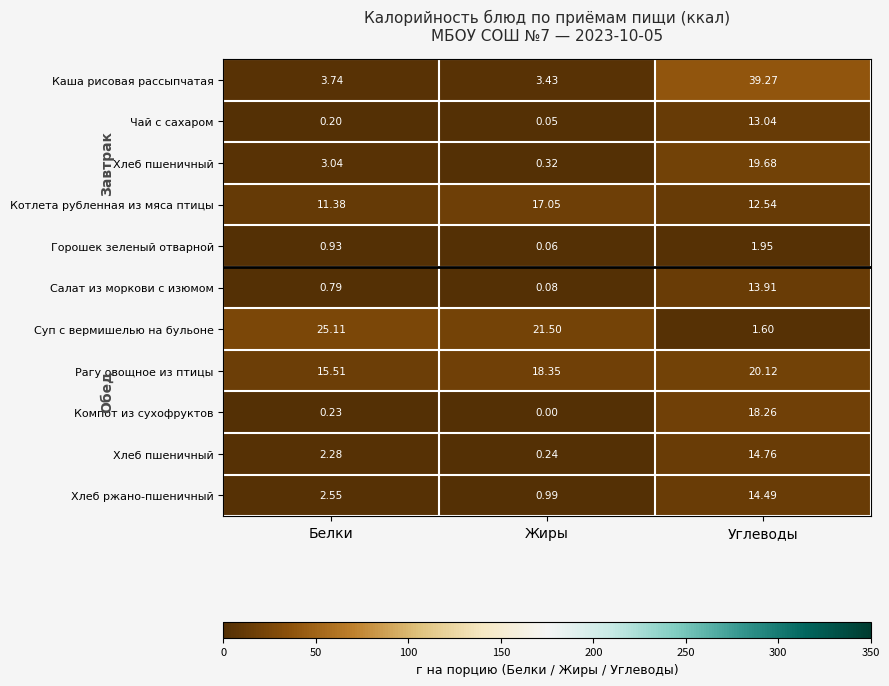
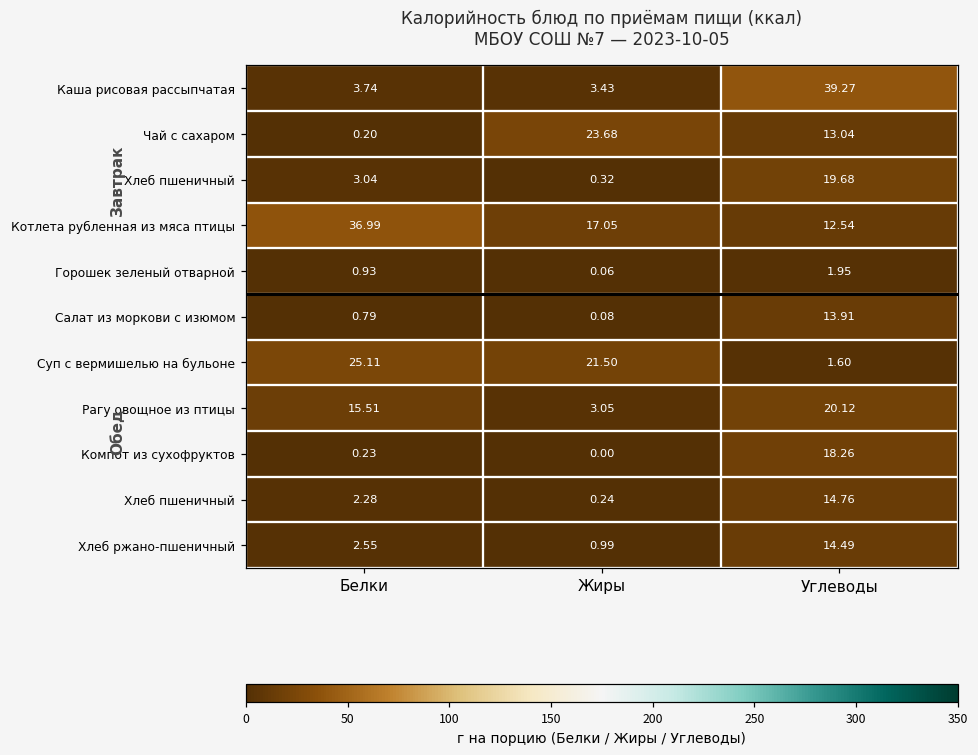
  {
    "Каша рисовая рассыпчатая": {
      "Белки": 3.74,
      "Жиры": 3.43,
      "Углеводы": 39.27
    },
    "Чай с сахаром": {
      "Белки": 0.20,
-     "Жиры": 0.05,
+     "Жиры": 23.68,
      "Углеводы": 13.04
    },
    "Котлета рубленная из мяса птицы": {
-     "Белки": 11.38,
+     "Белки": 36.99,
      "Жиры": 17.05,
      "Углеводы": 12.54
    },
    "Горошек зеленый отварной": {
      "Белки": 0.93,
      "Жиры": 0.06,
      "Углеводы": 1.95
    },
    "Салат из моркови с изюмом": {
      "Белки": 0.79,
      "Жиры": 0.08,
      "Углеводы": 13.91
    },
    "Суп с вермишелью на бульоне": {
      "Белки": 25.11,
      "Жиры": 21.50,
      "Углеводы": 1.60
    },
    "Рагу овощное из птицы": {
      "Белки": 15.51,
-     "Жиры": 18.35,
+     "Жиры": 3.05,
      "Углеводы": 20.12
    },
    "Компот из сухофруктов": {
      "Белки": 0.23,
      "Жиры": 0.00,
      "Углеводы": 18.26
    },
    "Хлеб ржано-пшеничный": {
      "Белки": 2.55,
      "Жиры": 0.99,
      "Углеводы": 14.49
    }
  }
